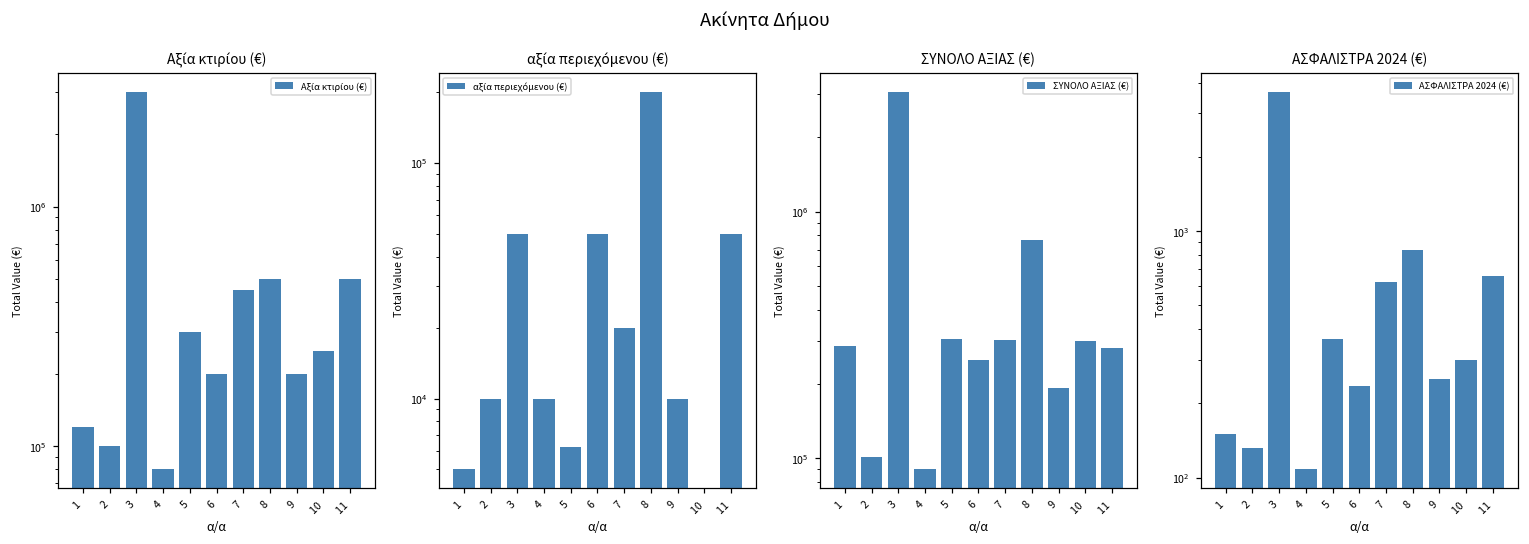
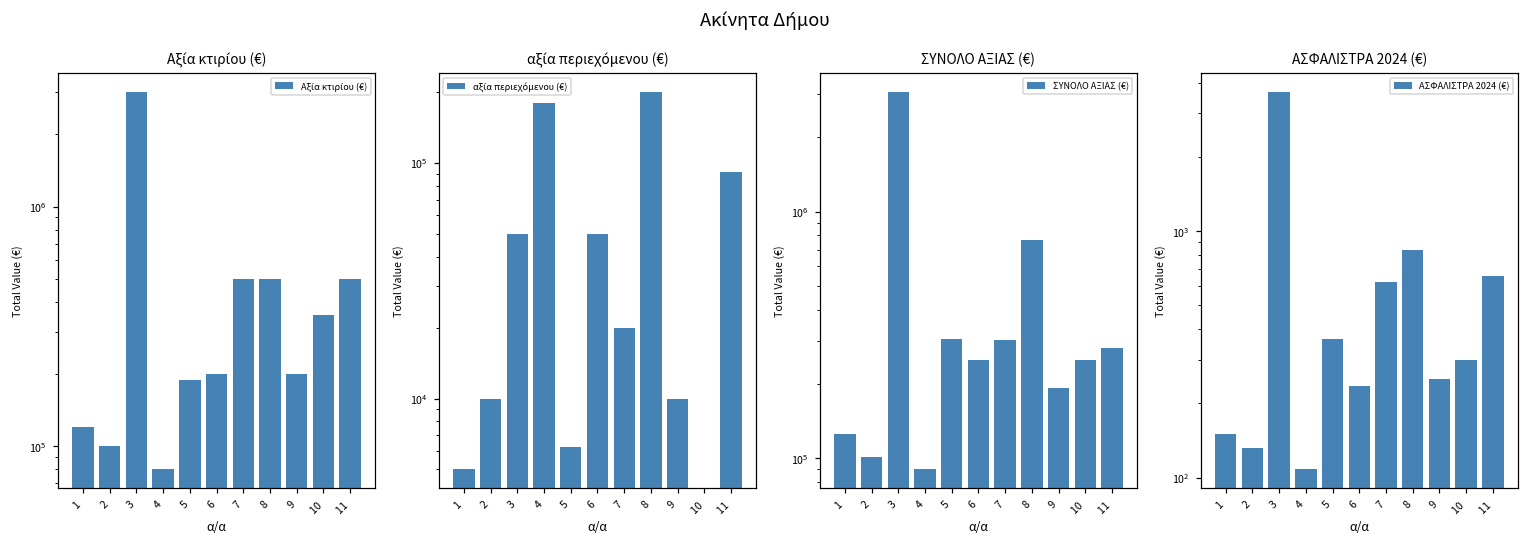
  {
    "Αξία κτιρίου (€)": {
      "1": 120000,
      "2": 100000,
      "3": 3000000,
      "4": 80000,
-     "5": 300000,
+     "5": 190000,
      "6": 200000,
-     "7": 450000,
+     "7": 500000,
      "8": 500000,
      "9": 200000,
-     "10": 250000,
+     "10": 350000,
      "11": 500000
    },
    "αξία περιεχόμενου (€)": {
      "1": 5000,
      "2": 10000,
      "3": 50000,
-     "4": 10000,
+     "4": 180000,
      "5": 6200,
      "6": 50000,
      "7": 20000,
      "8": 200000,
      "9": 10000,
-     "11": 50000
+     "11": 91000
    },
    "ΣΥΝΟΛΟ ΑΞΙΑΣ (€)": {
-     "1": 290000,
+     "1": 130000,
      "2": 100000,
      "3": 3100000,
      "4": 90000,
      "5": 310000,
      "6": 250000,
      "7": 300000,
      "8": 770000,
      "9": 190000,
-     "10": 300000,
+     "10": 250000,
      "11": 280000
    },
    "ΑΣΦΑΛΙΣΤΡΑ 2024 (€)": {
      "1": 150,
      "2": 130,
      "3": 3700,
      "4": 110,
      "5": 370,
      "6": 240,
      "7": 620,
      "8": 840,
      "9": 250,
      "10": 300,
      "11": 660
    }
  }
